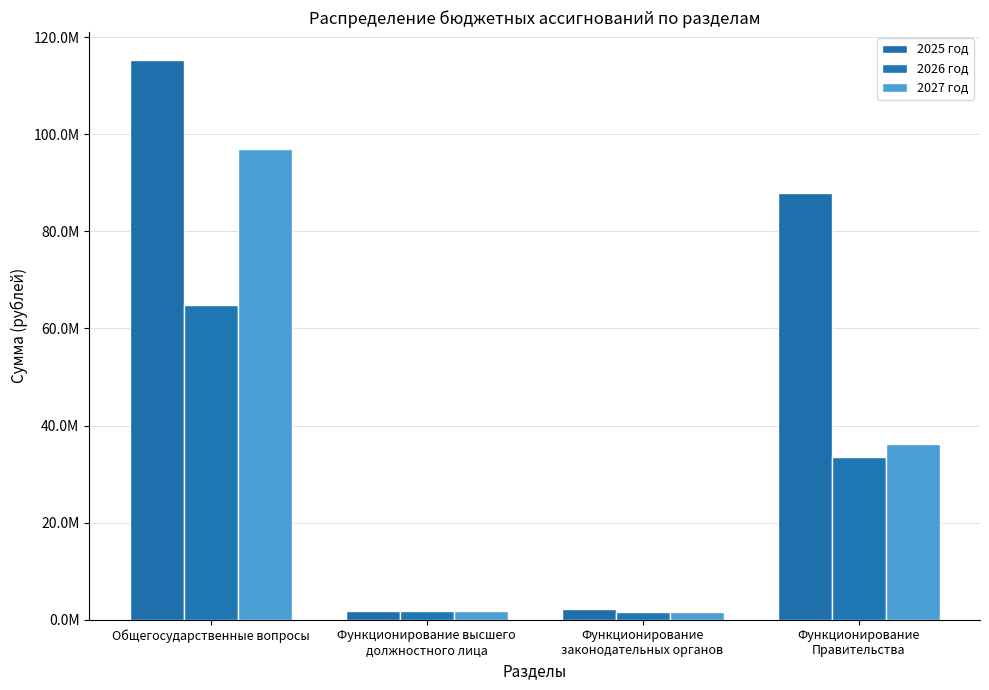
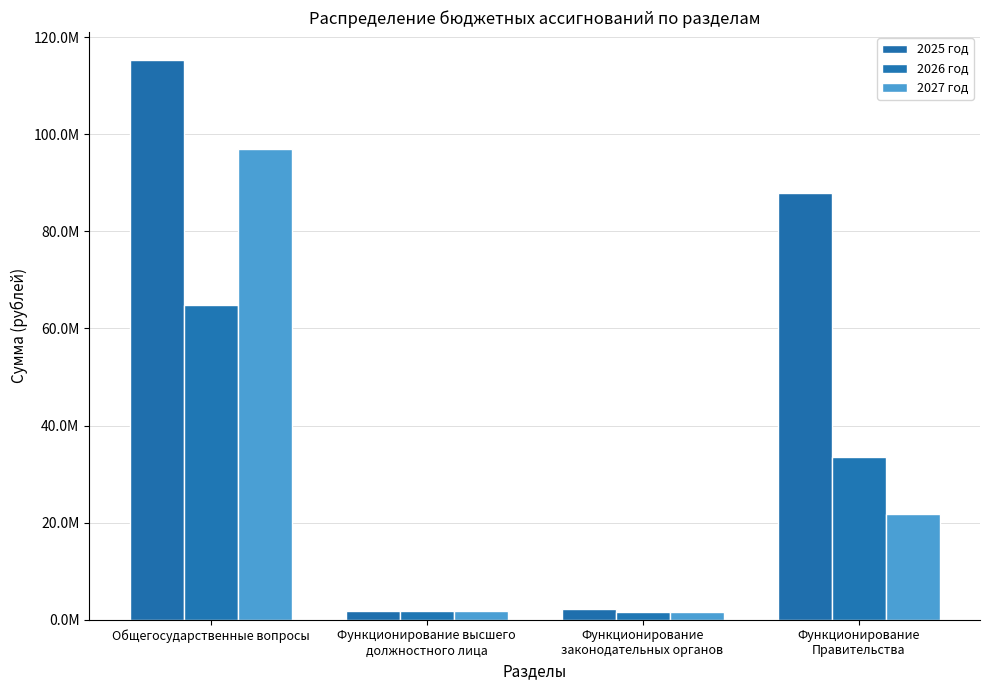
  {
    "2027 год": {
      "Общегосударственные вопросы": 97000000,
      "Функционирование высшего должностного лица": 2000000,
      "Функционирование законодательных органов": 2000000,
-     "Функционирование Правительства": 36000000
+     "Функционирование Правительства": 22000000
    }
  }
